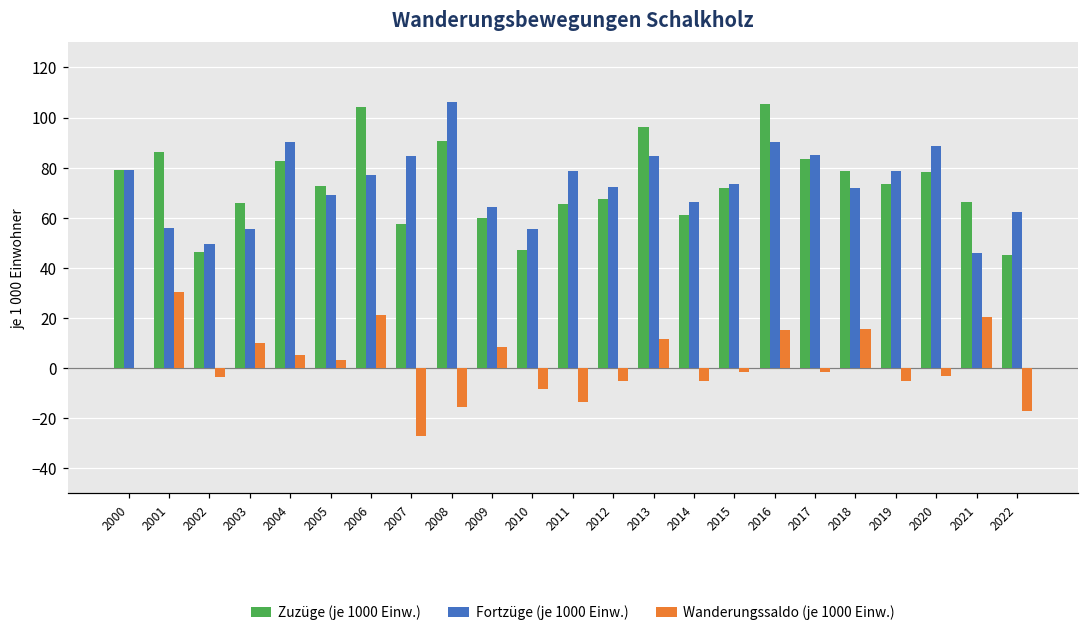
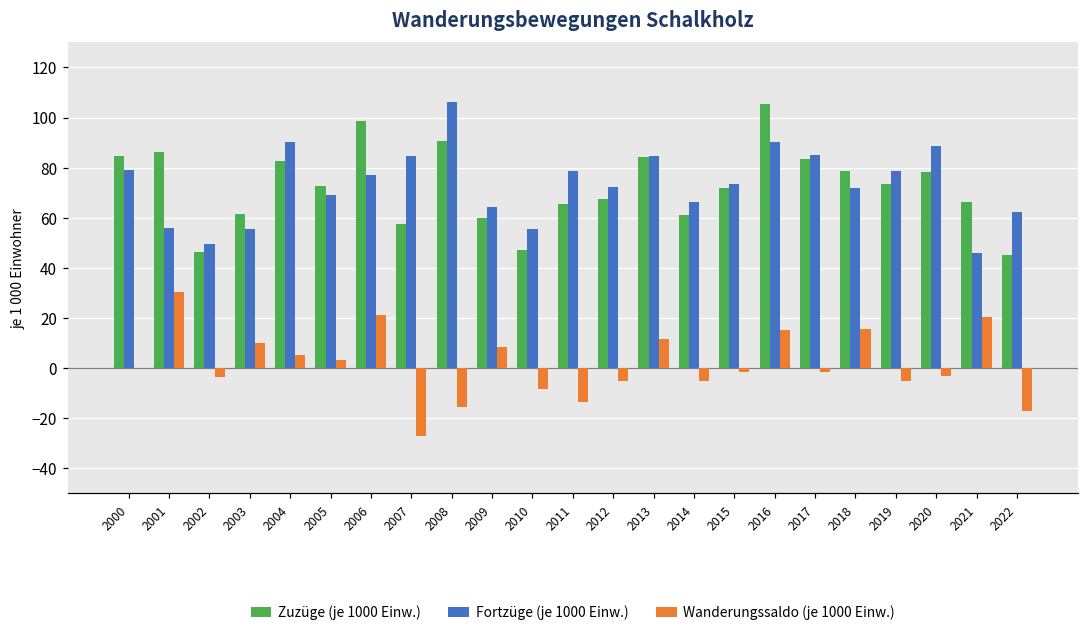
  {
    "Zuzüge (je 1000 Einw.)": {
-     "2000": 79,
+     "2000": 85,
      "2001": 86,
      "2002": 46,
-     "2003": 66,
+     "2003": 62,
      "2004": 83,
      "2005": 73,
-     "2006": 104,
+     "2006": 99,
      "2007": 57,
      "2008": 91,
      "2009": 60,
      "2010": 47,
      "2011": 65,
      "2012": 67,
-     "2013": 96,
+     "2013": 84,
      "2014": 61,
      "2015": 72,
      "2016": 105,
      "2017": 84,
      "2018": 79,
      "2019": 74,
      "2020": 78,
      "2021": 66,
      "2022": 45
    },
    "Fortzüge (je 1000 Einw.)": {
      "2000": 79,
      "2001": 56,
      "2002": 50,
      "2003": 56,
      "2004": 90,
      "2005": 69,
      "2006": 77,
      "2007": 85,
      "2008": 106,
      "2009": 64,
      "2010": 56,
      "2011": 79,
      "2012": 72,
      "2013": 85,
      "2014": 66,
      "2015": 73,
      "2016": 90,
      "2017": 85,
      "2018": 72,
      "2019": 79,
      "2020": 89,
      "2021": 46,
      "2022": 62
    },
    "Wanderungssaldo (je 1000 Einw.)": {
      "2000": 0,
      "2001": 31,
      "2002": -3,
      "2003": 10,
      "2004": 5,
      "2005": 3,
      "2006": 21,
      "2007": -27,
      "2008": -15,
      "2009": 8,
      "2010": -8,
      "2011": -13,
      "2012": -5,
      "2013": 12,
      "2014": -5,
      "2015": -2,
      "2016": 15,
      "2017": -2,
      "2018": 16,
      "2019": -5,
      "2020": -3,
      "2021": 20,
      "2022": -17
    }
  }
